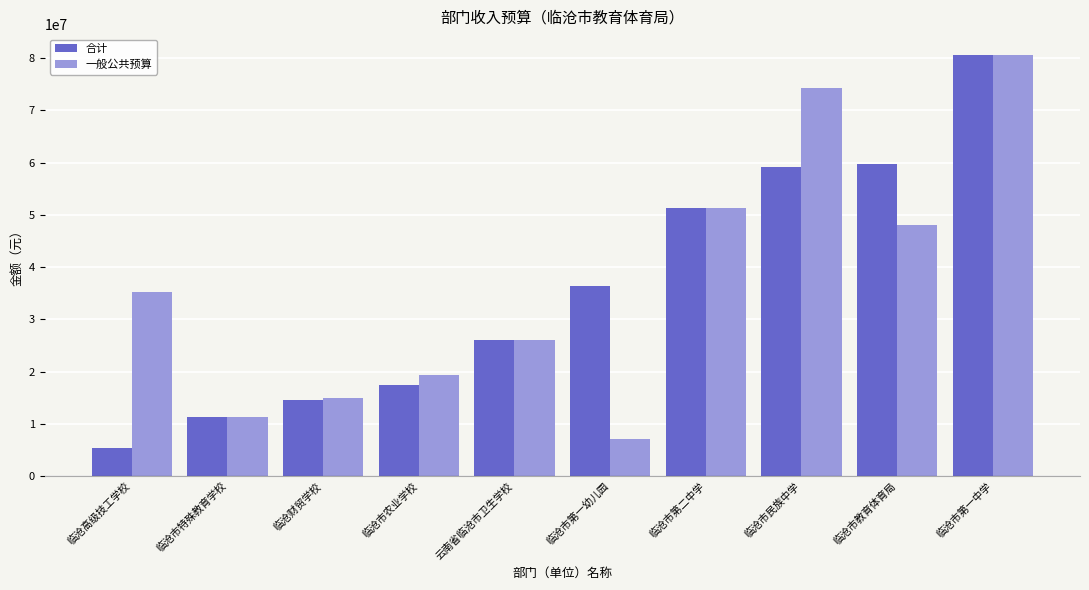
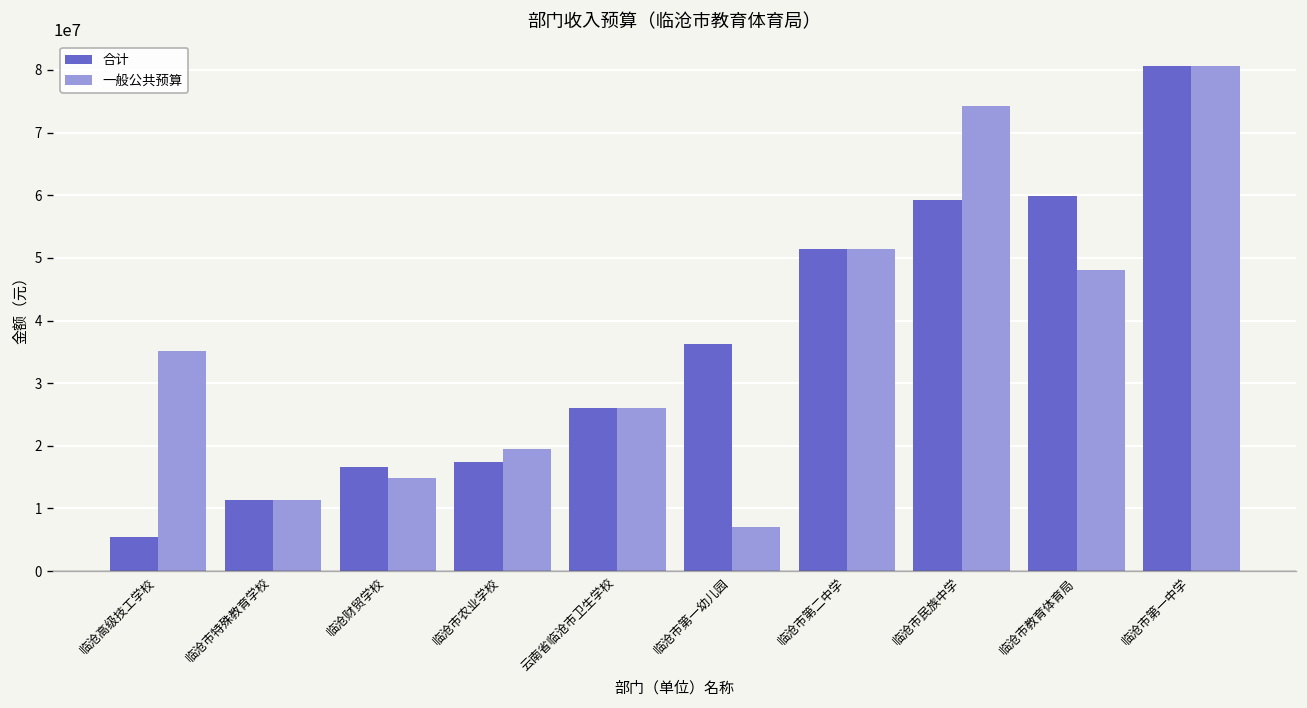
  {
    "合计": {
      "临沧高级技工学校": 5000000,
      "临沧市特殊教育学校": 11000000,
-     "临沧财贸学校": 15000000,
+     "临沧财贸学校": 17000000,
      "临沧市农业学校": 17000000,
      "云南省临沧市卫生学校": 26000000,
      "临沧市第一幼儿园": 36000000,
      "临沧市第二中学": 51000000,
      "临沧市民族中学": 59000000,
      "临沧市教育体育局": 60000000,
      "临沧市第一中学": 81000000
    },
    "一般公共预算": {
      "临沧高级技工学校": 35000000,
      "临沧市特殊教育学校": 11000000,
      "临沧财贸学校": 15000000,
      "临沧市农业学校": 19000000,
      "云南省临沧市卫生学校": 26000000,
      "临沧市第一幼儿园": 7000000,
      "临沧市第二中学": 51000000,
      "临沧市民族中学": 74000000,
      "临沧市教育体育局": 48000000,
      "临沧市第一中学": 81000000
    }
  }
